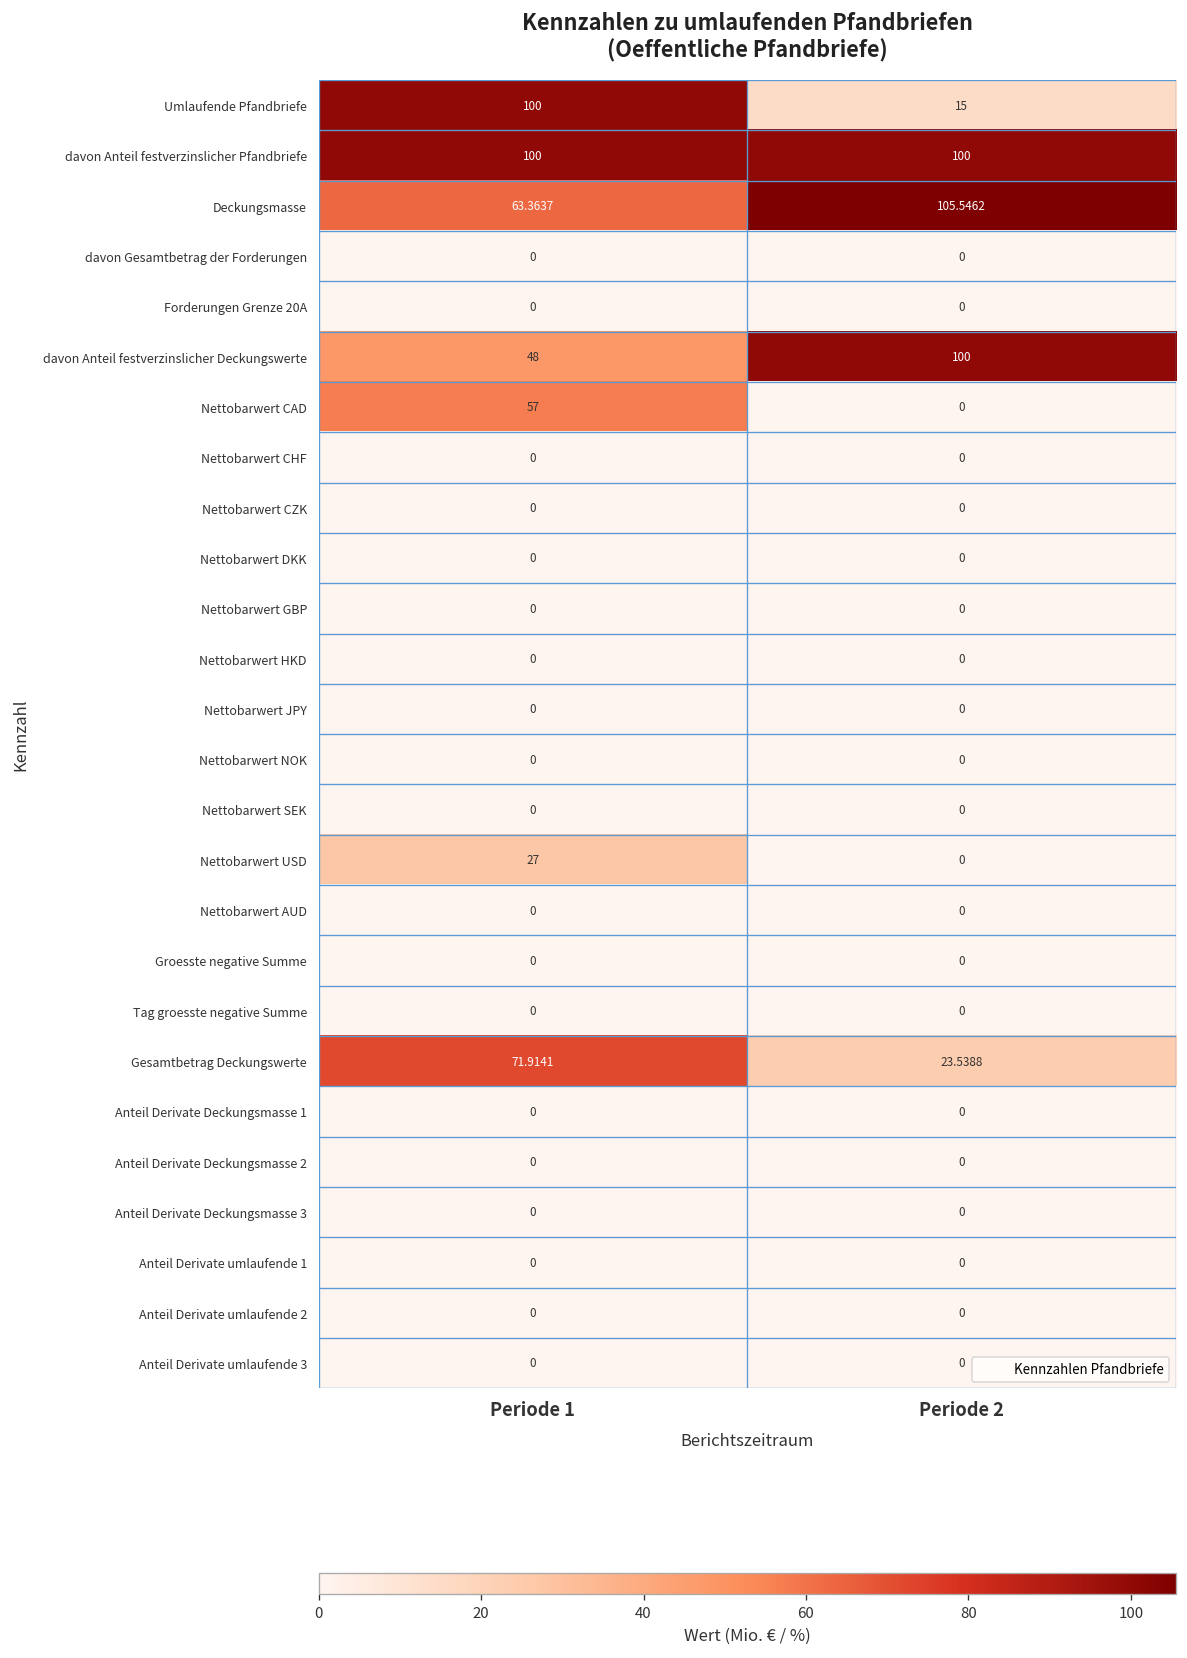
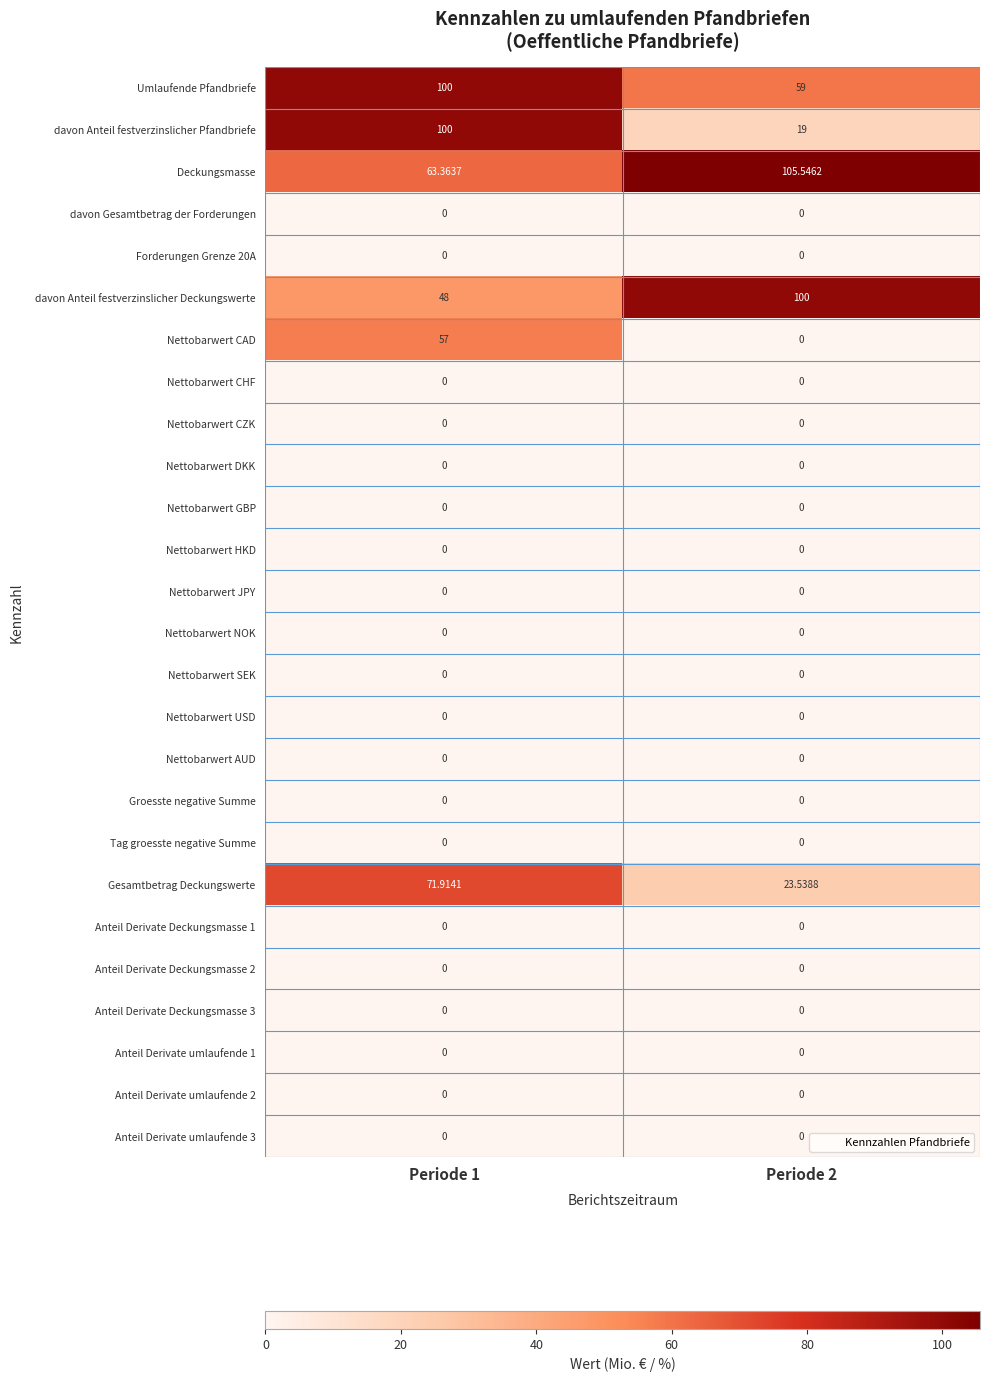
  {
    "Umlaufende Pfandbriefe": {
      "Periode 1": 100,
-     "Periode 2": 15
+     "Periode 2": 59
    },
    "davon Anteil festverzinslicher Pfandbriefe": {
      "Periode 1": 100,
-     "Periode 2": 100
+     "Periode 2": 19
    },
    "Deckungsmasse": {
      "Periode 1": 63.3637,
      "Periode 2": 105.5462
    },
    "davon Gesamtbetrag der Forderungen": {
      "Periode 1": 0,
      "Periode 2": 0
    },
    "Forderungen Grenze 20A": {
      "Periode 1": 0,
      "Periode 2": 0
    },
    "davon Anteil festverzinslicher Deckungswerte": {
      "Periode 1": 48,
      "Periode 2": 100
    },
    "Nettobarwert CAD": {
      "Periode 1": 57,
      "Periode 2": 0
    },
    "Nettobarwert CHF": {
      "Periode 1": 0,
      "Periode 2": 0
    },
    "Nettobarwert CZK": {
      "Periode 1": 0,
      "Periode 2": 0
    },
    "Nettobarwert DKK": {
      "Periode 1": 0,
      "Periode 2": 0
    },
    "Nettobarwert GBP": {
      "Periode 1": 0,
      "Periode 2": 0
    },
    "Nettobarwert HKD": {
      "Periode 1": 0,
      "Periode 2": 0
    },
    "Nettobarwert JPY": {
      "Periode 1": 0,
      "Periode 2": 0
    },
    "Nettobarwert NOK": {
      "Periode 1": 0,
      "Periode 2": 0
    },
    "Nettobarwert SEK": {
      "Periode 1": 0,
      "Periode 2": 0
    },
    "Nettobarwert USD": {
-     "Periode 1": 27,
+     "Periode 1": 0,
      "Periode 2": 0
    },
    "Nettobarwert AUD": {
      "Periode 1": 0,
      "Periode 2": 0
    },
    "Groesste negative Summe": {
      "Periode 1": 0,
      "Periode 2": 0
    },
    "Tag groesste negative Summe": {
      "Periode 1": 0,
      "Periode 2": 0
    },
    "Gesamtbetrag Deckungswerte": {
      "Periode 1": 71.9141,
      "Periode 2": 23.5388
    },
    "Anteil Derivate Deckungsmasse 1": {
      "Periode 1": 0,
      "Periode 2": 0
    },
    "Anteil Derivate Deckungsmasse 2": {
      "Periode 1": 0,
      "Periode 2": 0
    },
    "Anteil Derivate Deckungsmasse 3": {
      "Periode 1": 0,
      "Periode 2": 0
    },
    "Anteil Derivate umlaufende 1": {
      "Periode 1": 0,
      "Periode 2": 0
    },
    "Anteil Derivate umlaufende 2": {
      "Periode 1": 0,
      "Periode 2": 0
    },
    "Anteil Derivate umlaufende 3": {
      "Periode 1": 0,
      "Periode 2": 0
    }
  }
